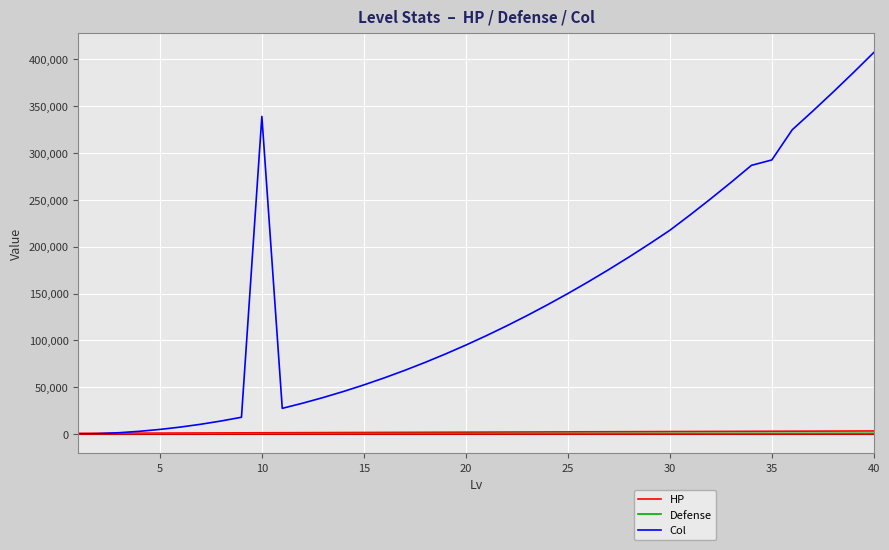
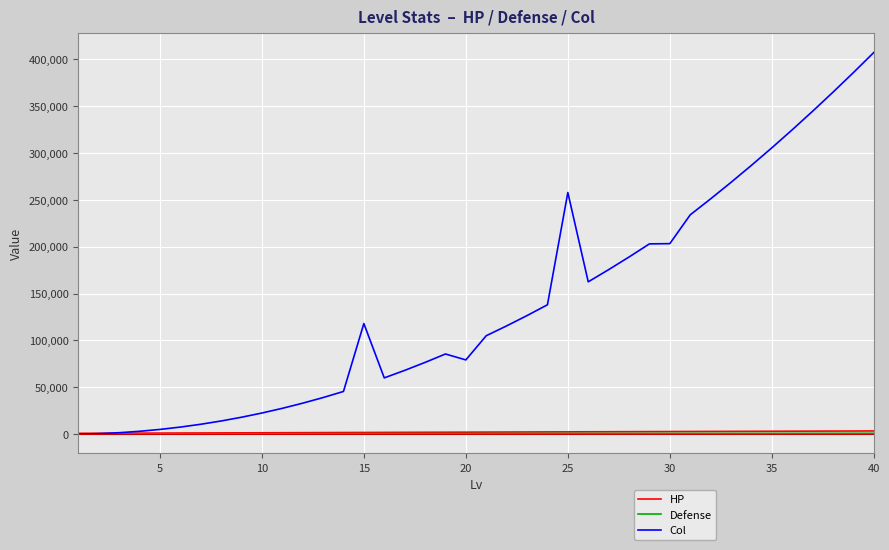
  {
    "Col": {
      "5": "10,000",
-     "10": "340,000",
-     "15": "50,000",
-     "20": "100,000",
-     "25": "150,000",
-     "30": "220,000",
-     "35": "290,000",
+     "10": "20,000",
+     "15": "120,000",
+     "20": "80,000",
+     "25": "260,000",
+     "30": "200,000",
+     "35": "310,000",
      "40": "410,000"
    }
  }
